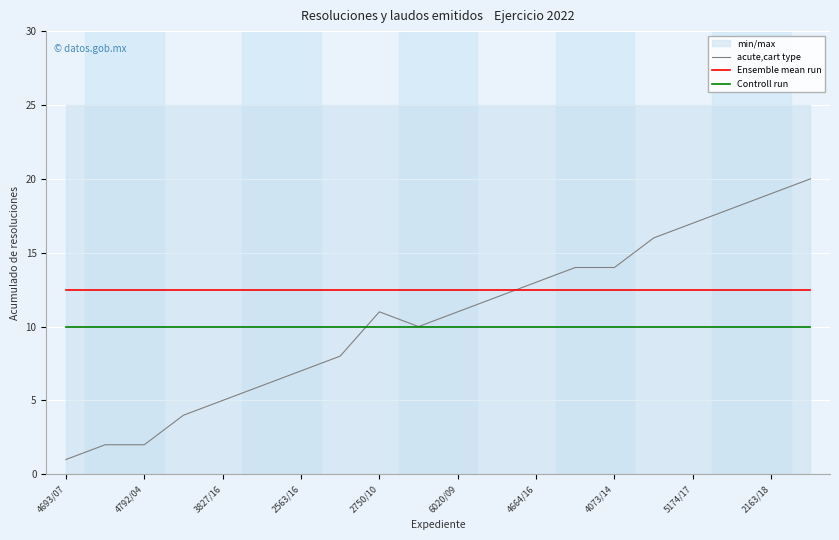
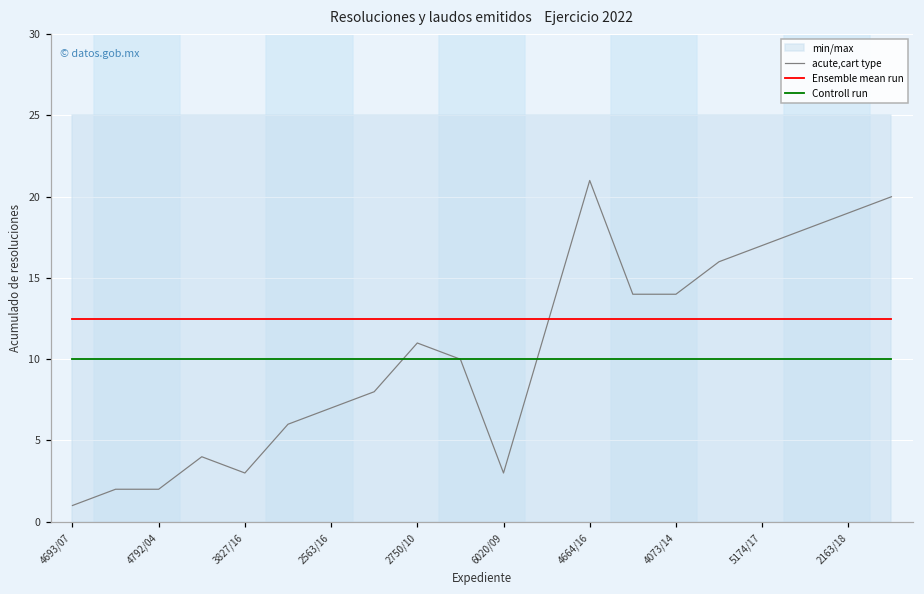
  {
    "acute,cart type": {
      "4693/07": 1,
      "4792/04": 2,
-     "3827/16": 5,
+     "3827/16": 3,
      "2563/16": 7,
      "2750/10": 11,
-     "6020/09": 11,
-     "4664/16": 13,
+     "6020/09": 3,
+     "4664/16": 21,
      "4073/14": 14,
      "5174/17": 17,
      "2163/18": 19
    },
    "min/max": {
      "4693/07": 25,
      "4792/04": 25,
      "3827/16": 25,
      "2563/16": 25,
      "2750/10": 25,
      "6020/09": 25,
      "4664/16": 25,
      "4073/14": 25,
      "5174/17": 25,
      "2163/18": 25
    },
    "Ensemble mean run": {
      "4693/07": 12.5,
      "4792/04": 12.5,
      "3827/16": 12.5,
      "2563/16": 12.5,
      "2750/10": 12.5,
      "6020/09": 12.5,
      "4664/16": 12.5,
      "4073/14": 12.5,
      "5174/17": 12.5,
      "2163/18": 12.5
    },
    "Controll run": {
      "4693/07": 10,
      "4792/04": 10,
      "3827/16": 10,
      "2563/16": 10,
      "2750/10": 10,
      "6020/09": 10,
      "4664/16": 10,
      "4073/14": 10,
      "5174/17": 10,
      "2163/18": 10
    }
  }
